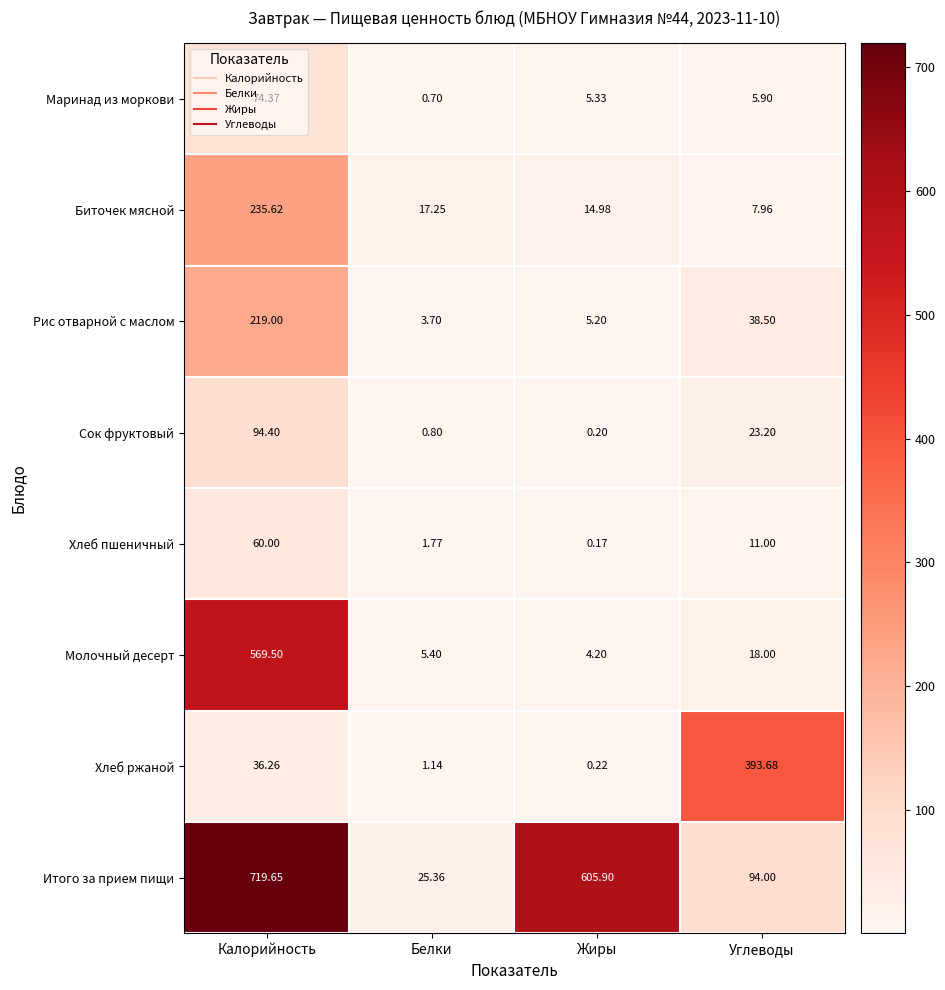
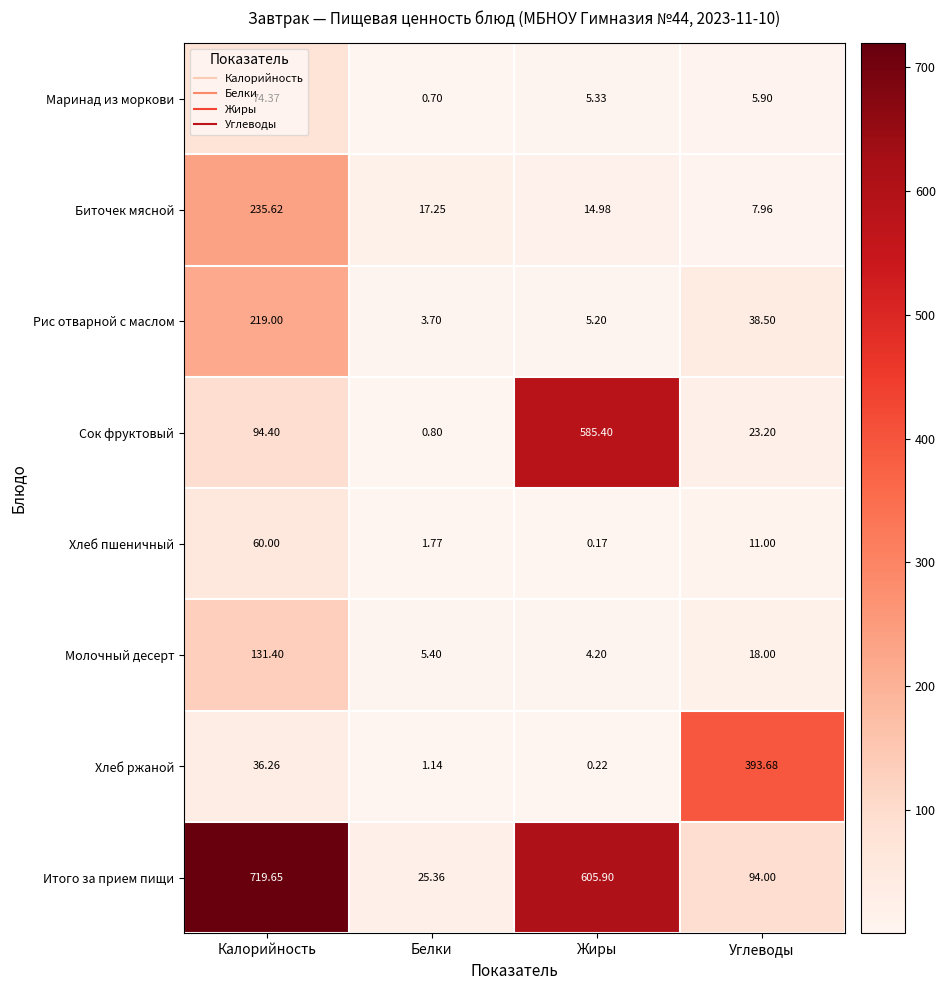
  {
    "Маринад из моркови": {
      "Белки": 0.70,
      "Жиры": 5.33,
      "Углеводы": 5.90
    },
    "Биточек мясной": {
      "Калорийность": 235.62,
      "Белки": 17.25,
      "Жиры": 14.98,
      "Углеводы": 7.96
    },
    "Рис отварной с маслом": {
      "Калорийность": 219.00,
      "Белки": 3.70,
      "Жиры": 5.20,
      "Углеводы": 38.50
    },
    "Сок фруктовый": {
      "Калорийность": 94.40,
      "Белки": 0.80,
-     "Жиры": 0.20,
+     "Жиры": 585.40,
      "Углеводы": 23.20
    },
    "Хлеб пшеничный": {
      "Калорийность": 60.00,
      "Белки": 1.77,
      "Жиры": 0.17,
      "Углеводы": 11.00
    },
    "Молочный десерт": {
-     "Калорийность": 569.50,
+     "Калорийность": 131.40,
      "Белки": 5.40,
      "Жиры": 4.20,
      "Углеводы": 18.00
    },
    "Хлеб ржаной": {
      "Калорийность": 36.26,
      "Белки": 1.14,
      "Жиры": 0.22,
      "Углеводы": 393.68
    },
    "Итого за прием пищи": {
      "Калорийность": 719.65,
      "Белки": 25.36,
      "Жиры": 605.90,
      "Углеводы": 94.00
    }
  }
